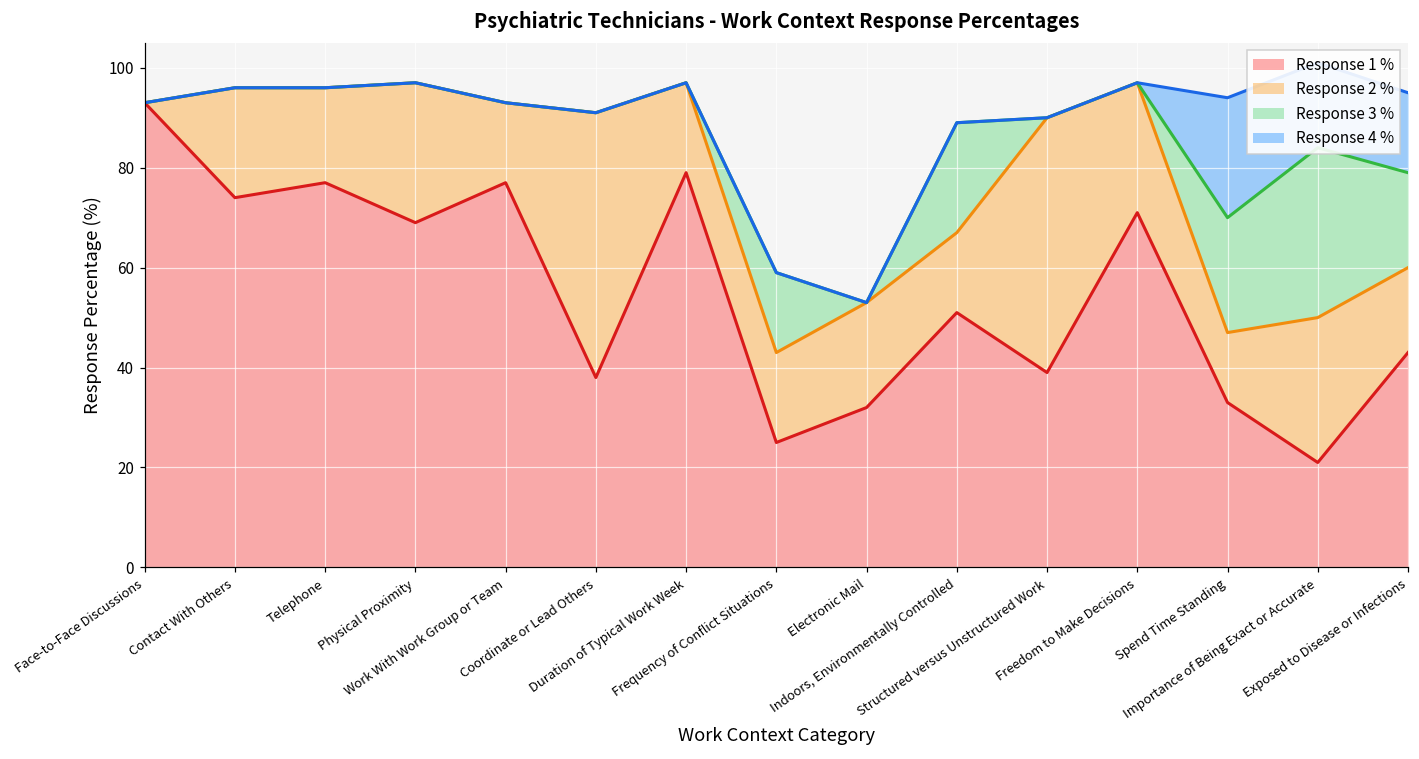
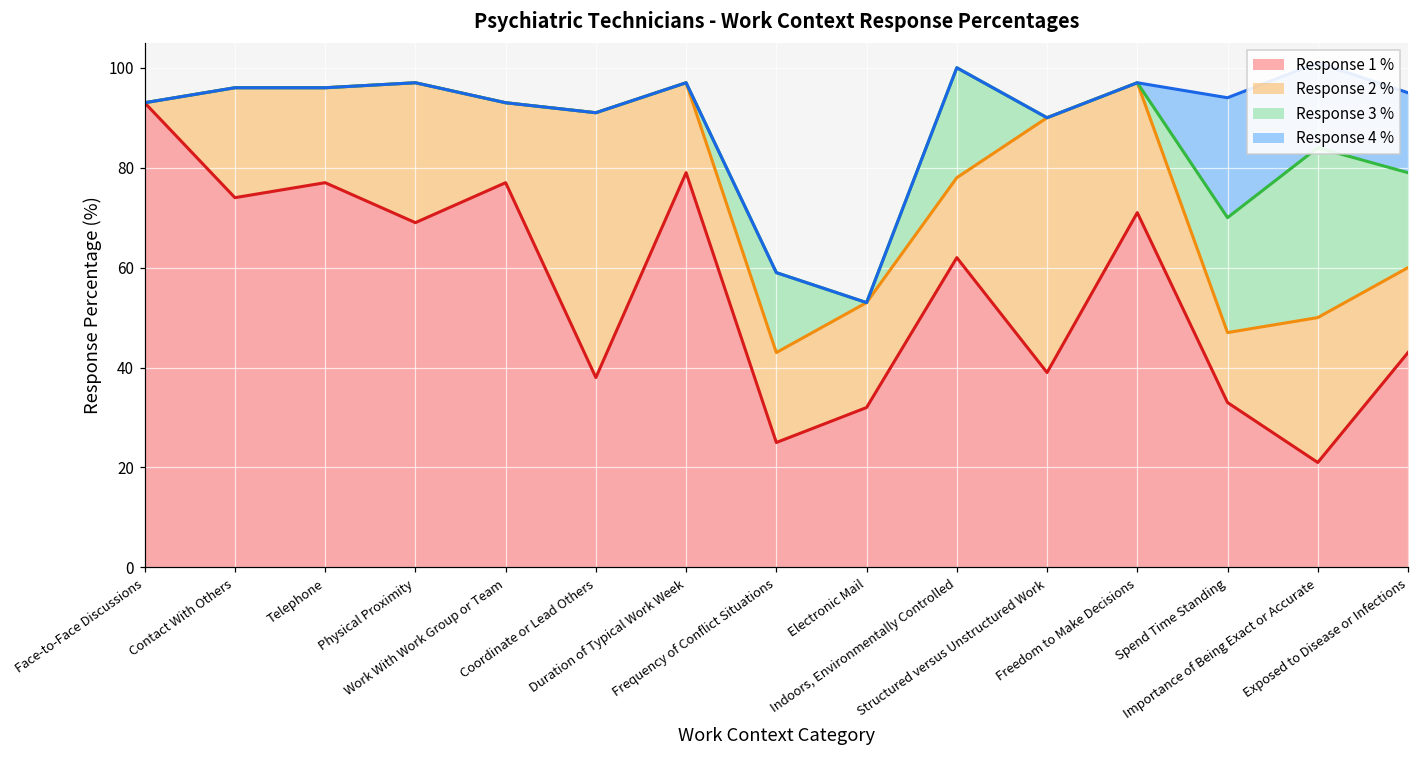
  {
    "Response 1 %": {
      "Contact With Others": 74,
      "Telephone": 77,
      "Physical Proximity": 69,
      "Work With Work Group or Team": 77,
      "Coordinate or Lead Others": 38,
      "Duration of Typical Work Week": 79,
      "Frequency of Conflict Situations": 25,
      "Electronic Mail": 32,
-     "Indoors, Environmentally Controlled": 51,
+     "Indoors, Environmentally Controlled": 62,
      "Structured versus Unstructured Work": 39,
      "Freedom to Make Decisions": 71,
      "Spend Time Standing": 33,
      "Importance of Being Exact or Accurate": 21,
      "Exposed to Disease or Infections": 43
    },
    "Response 2 %": {
      "Frequency of Conflict Situations": 18,
      "Indoors, Environmentally Controlled": 16,
      "Spend Time Standing": 14,
      "Importance of Being Exact or Accurate": 29,
      "Exposed to Disease or Infections": 17
    },
    "Response 3 %": {
      "Spend Time Standing": 23,
      "Importance of Being Exact or Accurate": 34,
      "Exposed to Disease or Infections": 19
    },
    "Response 4 %": {
      "Spend Time Standing": 24,
      "Exposed to Disease or Infections": 16
    }
  }
